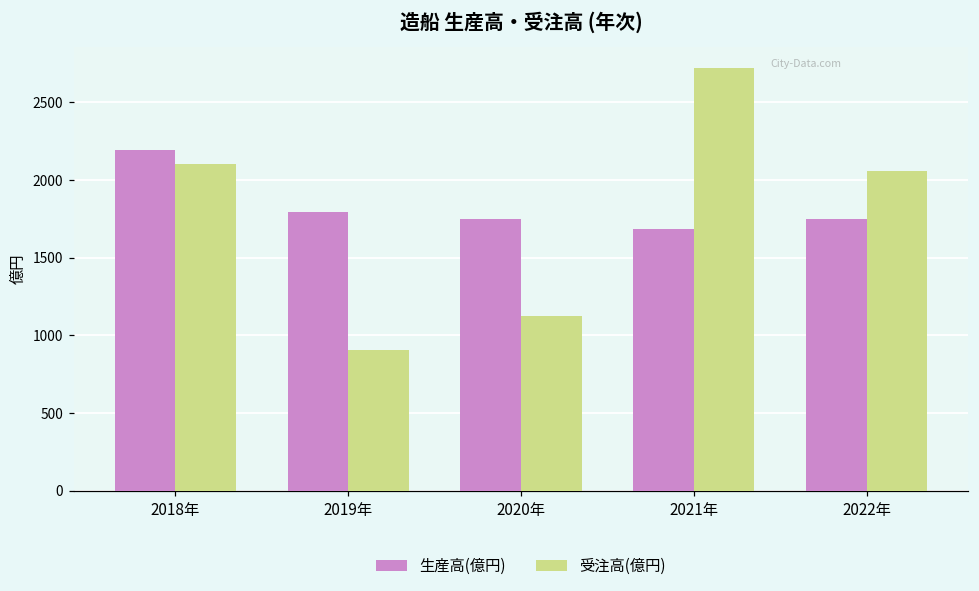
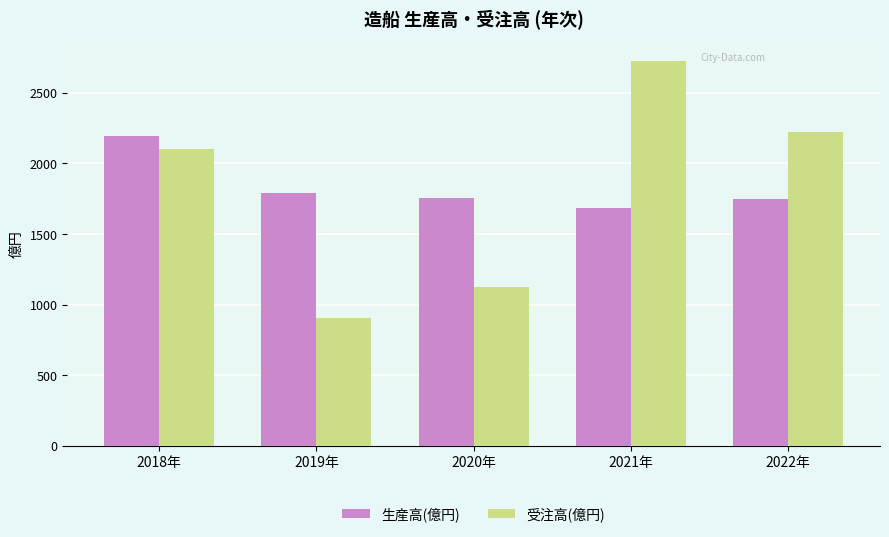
  {
    "生産高(億円)": {
      "2018年": 2200,
      "2019年": 1790,
      "2020年": 1750,
      "2021年": 1680,
      "2022年": 1750
    },
    "受注高(億円)": {
      "2018年": 2100,
      "2019年": 900,
      "2020年": 1120,
      "2021年": 2720,
-     "2022年": 2060
+     "2022年": 2220
    }
  }
